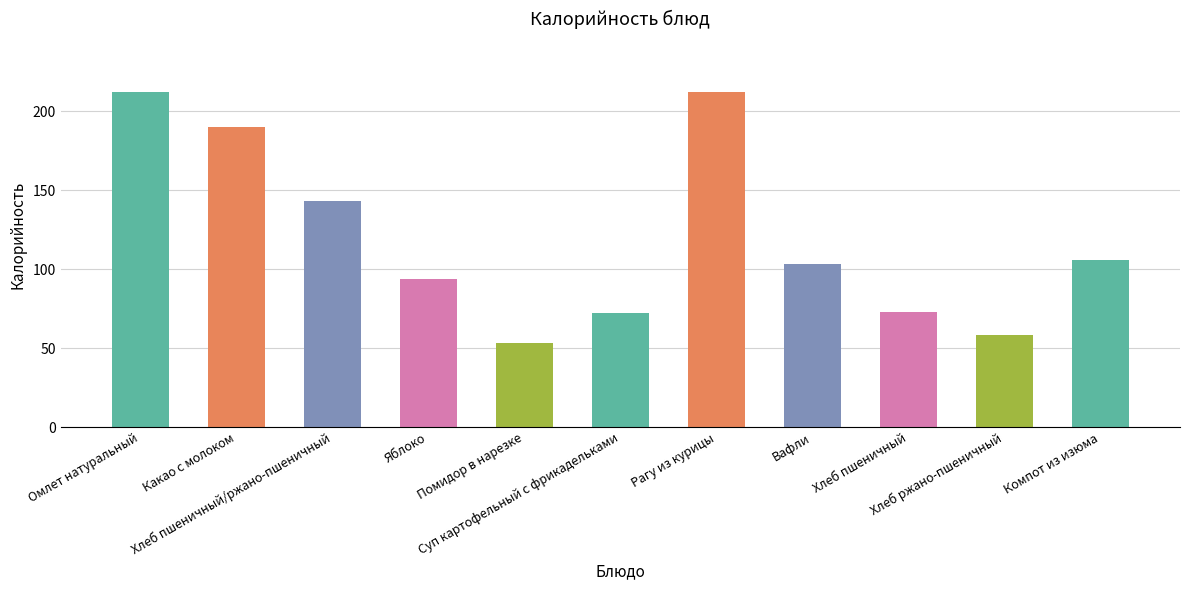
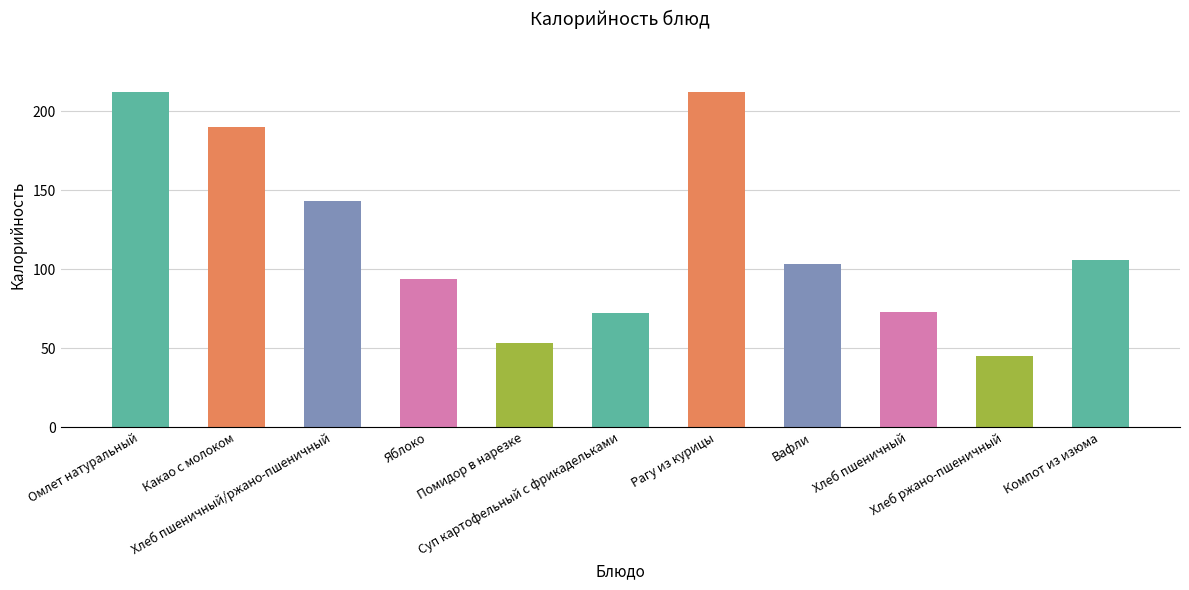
  {
    "Омлет натуральный": 212,
    "Какао с молоком": 190,
    "Хлеб пшеничный/ржано-пшеничный": 143,
    "Яблоко": 94,
    "Помидор в нарезке": 53,
    "Суп картофельный с фрикадельками": 72,
    "Рагу из курицы": 212,
    "Вафли": 103,
    "Хлеб пшеничный": 73,
-   "Хлеб ржано-пшеничный": 58,
+   "Хлеб ржано-пшеничный": 45,
    "Компот из изюма": 106
  }
